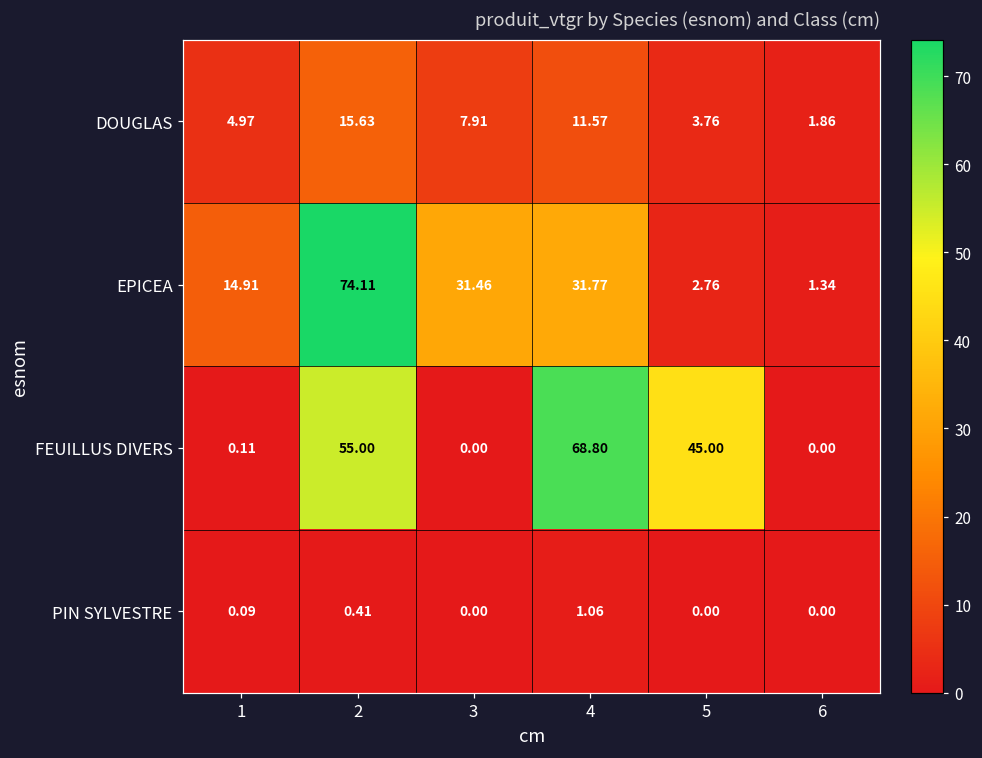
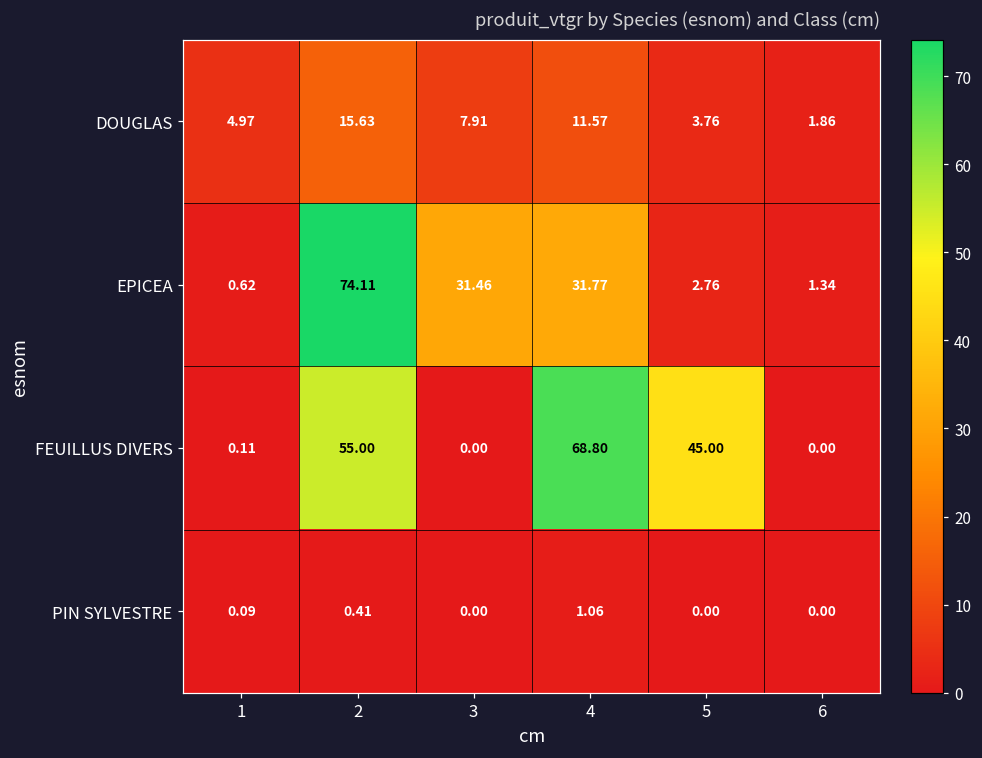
  {
    "DOUGLAS": {
      "1": 4.97,
      "2": 15.63,
      "3": 7.91,
      "4": 11.57,
      "5": 3.76,
      "6": 1.86
    },
    "EPICEA": {
-     "1": 14.91,
+     "1": 0.62,
      "2": 74.11,
      "3": 31.46,
      "4": 31.77,
      "5": 2.76,
      "6": 1.34
    },
    "FEUILLUS DIVERS": {
      "1": 0.11,
      "2": 55.00,
      "3": 0.00,
      "4": 68.80,
      "5": 45.00,
      "6": 0.00
    },
    "PIN SYLVESTRE": {
      "1": 0.09,
      "2": 0.41,
      "3": 0.00,
      "4": 1.06,
      "5": 0.00,
      "6": 0.00
    }
  }
